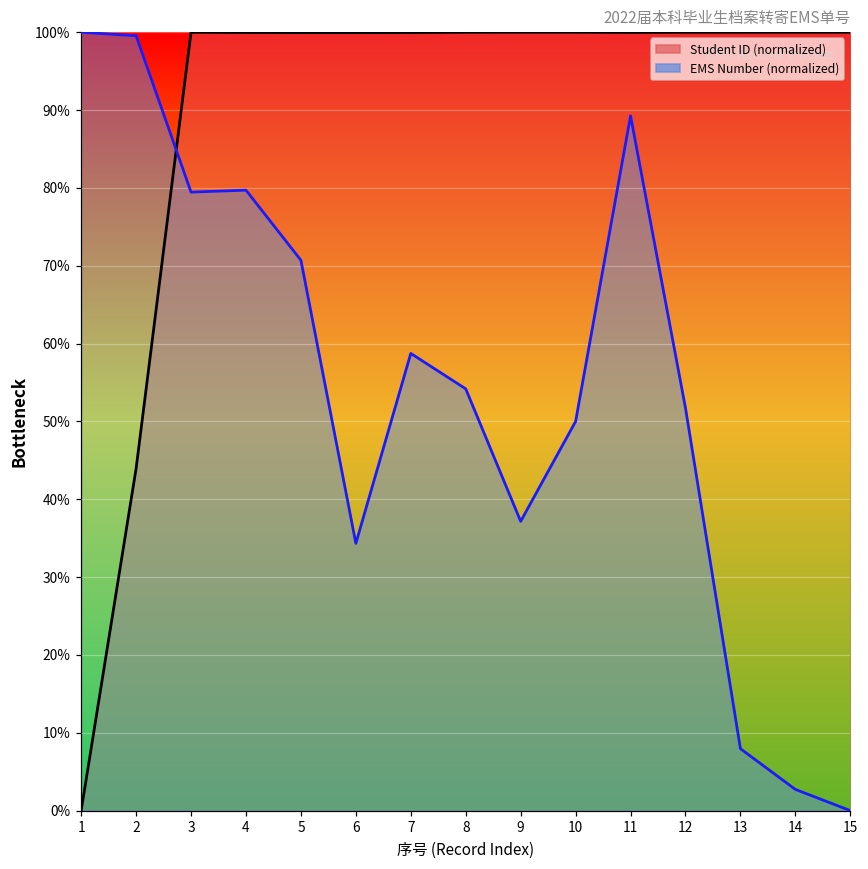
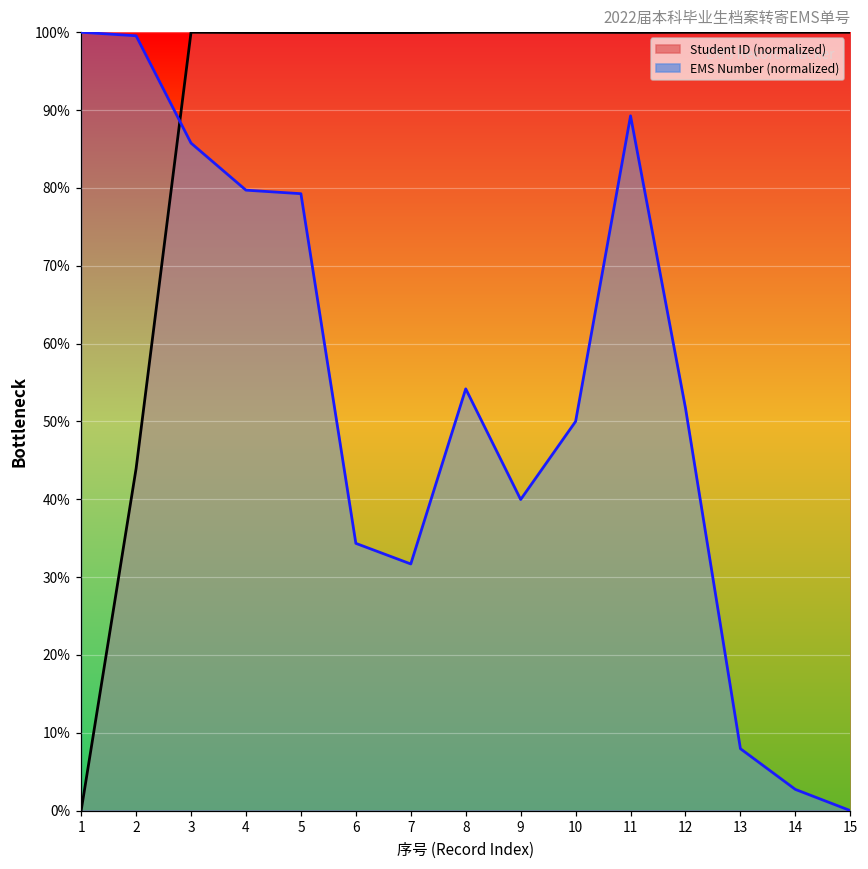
  {
    "Student ID (normalized)": {
      "1": "0%",
      "2": "44%",
      "3": "100%",
      "4": "100%",
      "5": "100%",
      "6": "100%",
      "7": "100%",
      "8": "100%",
      "9": "100%",
      "10": "100%",
      "11": "100%",
      "12": "100%",
      "13": "100%",
      "14": "100%",
      "15": "100%"
    },
    "EMS Number (normalized)": {
      "1": "100%",
      "2": "100%",
-     "3": "79%",
+     "3": "86%",
      "4": "80%",
-     "5": "71%",
+     "5": "79%",
      "6": "34%",
-     "7": "59%",
+     "7": "32%",
      "8": "54%",
-     "9": "37%",
+     "9": "40%",
      "10": "50%",
      "11": "89%",
      "12": "52%",
      "13": "8%",
      "14": "3%",
      "15": "0%"
    }
  }
